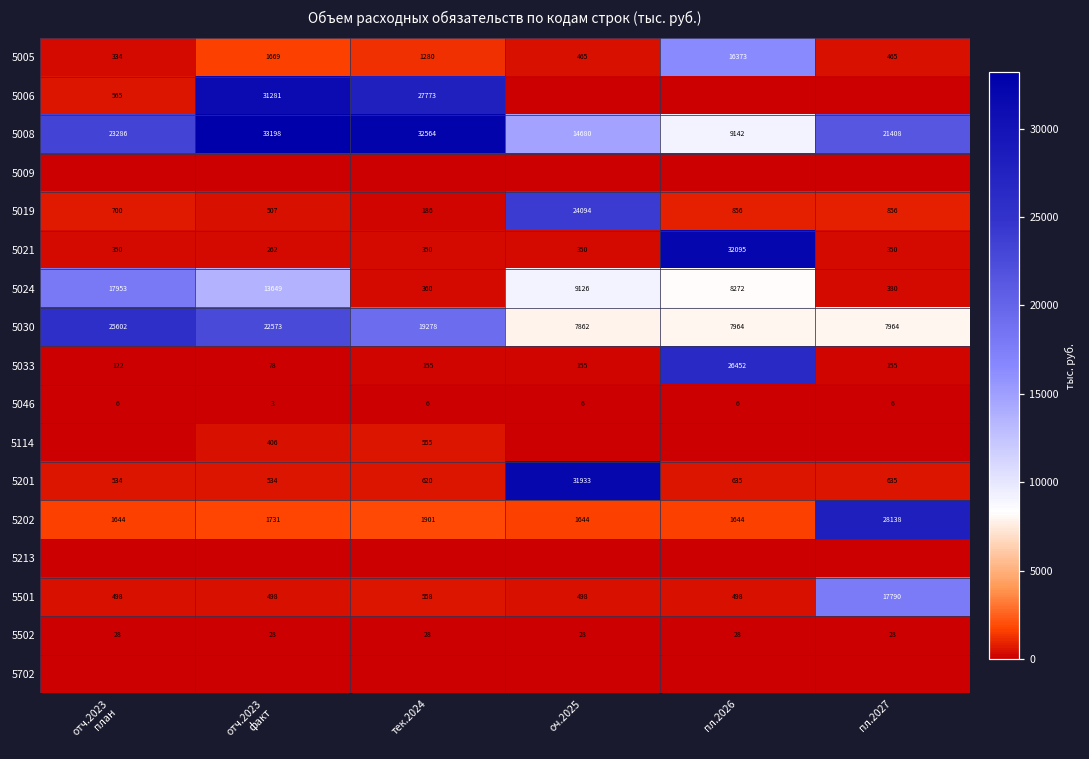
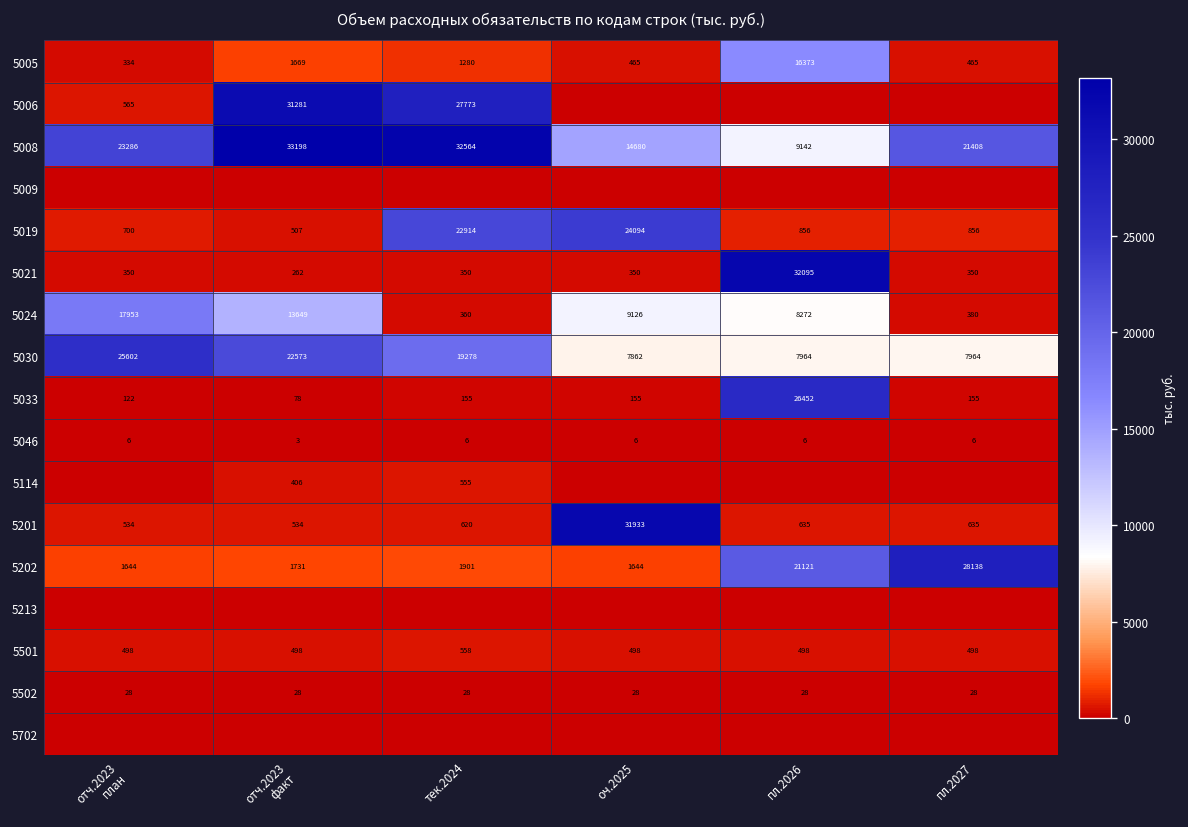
  {
    "5005": {
      "отч.2023 план": 334,
      "отч.2023 факт": 1669,
      "тек.2024": 1280,
      "оч.2025": 465,
      "пл.2026": 16373,
      "пл.2027": 465
    },
    "5006": {
      "отч.2023 план": 565,
      "отч.2023 факт": 31281,
      "тек.2024": 27773
    },
    "5008": {
      "отч.2023 план": 23286,
      "отч.2023 факт": 33198,
      "тек.2024": 32564,
      "оч.2025": 14680,
      "пл.2026": 9142,
      "пл.2027": 21408
    },
    "5019": {
      "отч.2023 план": 700,
      "отч.2023 факт": 507,
-     "тек.2024": 186,
+     "тек.2024": 22914,
      "оч.2025": 24094,
      "пл.2026": 856,
      "пл.2027": 856
    },
    "5021": {
      "отч.2023 план": 350,
      "отч.2023 факт": 262,
      "тек.2024": 350,
      "оч.2025": 350,
      "пл.2026": 32095,
      "пл.2027": 350
    },
    "5024": {
      "отч.2023 план": 17953,
      "отч.2023 факт": 13649,
      "тек.2024": 360,
      "оч.2025": 9126,
      "пл.2026": 8272,
      "пл.2027": 380
    },
    "5030": {
      "отч.2023 план": 25602,
      "отч.2023 факт": 22573,
      "тек.2024": 19278,
      "оч.2025": 7862,
      "пл.2026": 7964,
      "пл.2027": 7964
    },
    "5033": {
      "отч.2023 план": 122,
      "отч.2023 факт": 78,
      "тек.2024": 155,
      "оч.2025": 155,
      "пл.2026": 26452,
      "пл.2027": 155
    },
    "5046": {
      "отч.2023 план": 6,
      "отч.2023 факт": 3,
      "тек.2024": 6,
      "оч.2025": 6,
      "пл.2026": 6,
      "пл.2027": 6
    },
    "5114": {
      "отч.2023 факт": 406,
      "тек.2024": 555
    },
    "5201": {
      "отч.2023 план": 534,
      "отч.2023 факт": 534,
      "тек.2024": 620,
      "оч.2025": 31933,
      "пл.2026": 635,
      "пл.2027": 635
    },
    "5202": {
      "отч.2023 план": 1644,
      "отч.2023 факт": 1731,
      "тек.2024": 1901,
      "оч.2025": 1644,
-     "пл.2026": 1644,
+     "пл.2026": 21121,
      "пл.2027": 28138
    },
    "5501": {
      "отч.2023 план": 498,
      "отч.2023 факт": 498,
      "тек.2024": 558,
      "оч.2025": 498,
      "пл.2026": 498,
-     "пл.2027": 17790
+     "пл.2027": 498
    },
    "5502": {
      "отч.2023 план": 28,
      "отч.2023 факт": 28,
      "тек.2024": 28,
      "оч.2025": 28,
      "пл.2026": 28,
      "пл.2027": 28
    }
  }
